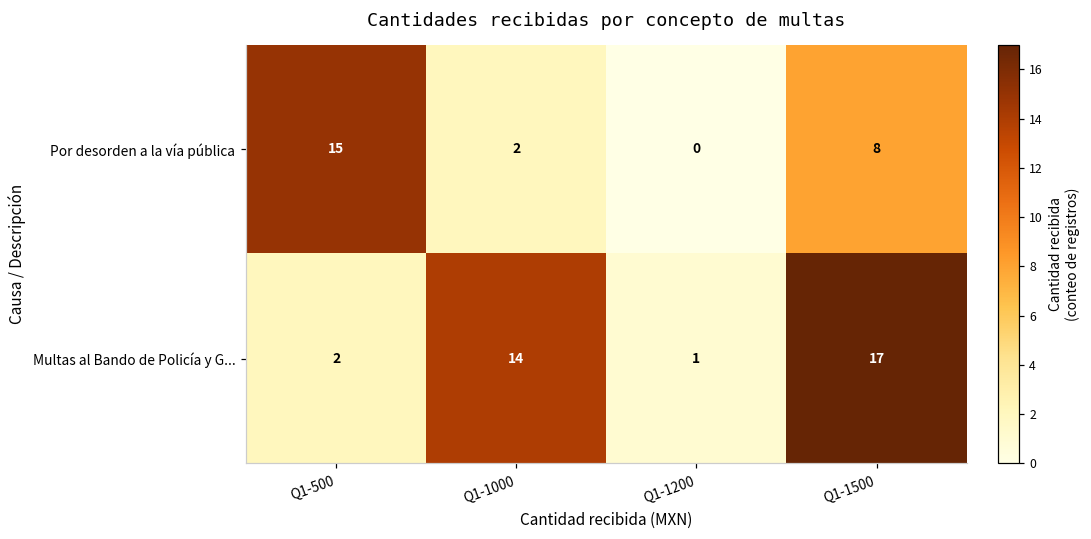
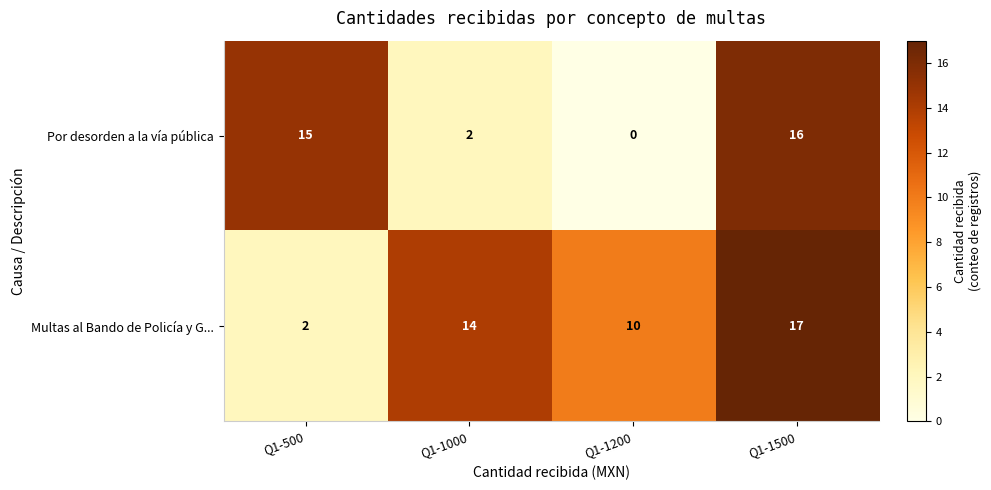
  {
    "Por desorden a la vía pública": {
      "Q1-500": 15,
      "Q1-1000": 2,
      "Q1-1200": 0,
-     "Q1-1500": 8
+     "Q1-1500": 16
    },
    "Multas al Bando de Policía y G...": {
      "Q1-500": 2,
      "Q1-1000": 14,
-     "Q1-1200": 1,
+     "Q1-1200": 10,
      "Q1-1500": 17
    }
  }
